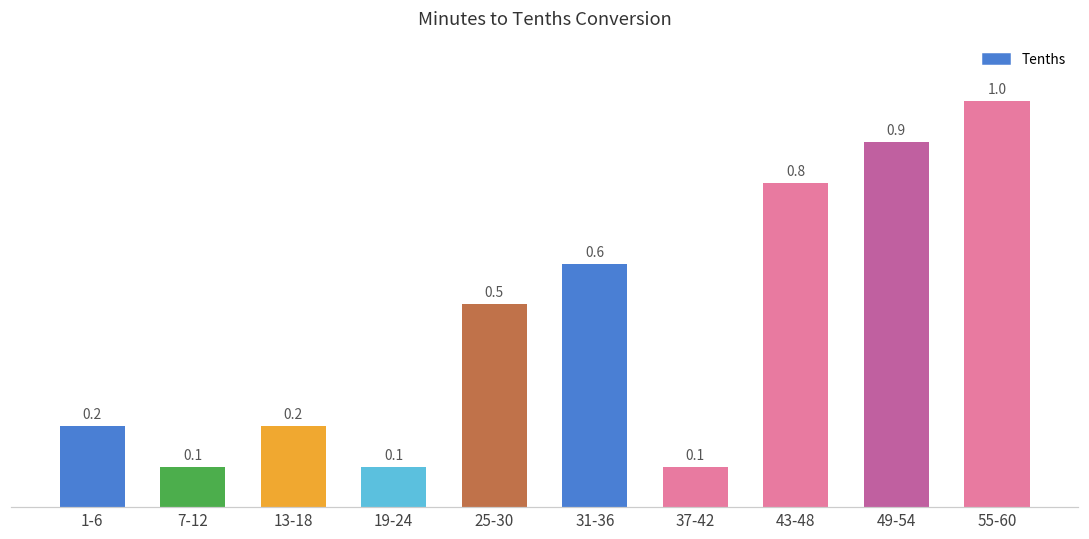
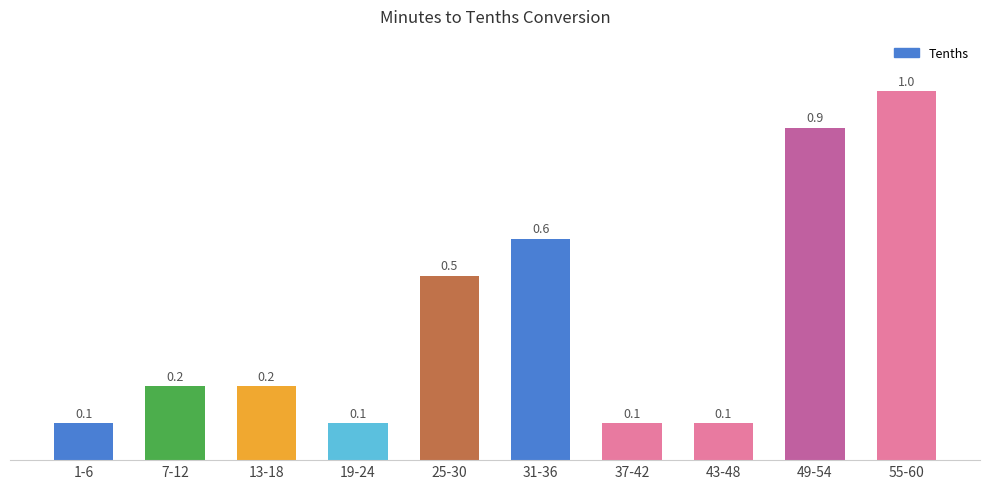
  {
-   "1-6": 0.2,
-   "7-12": 0.1,
+   "1-6": 0.1,
+   "7-12": 0.2,
    "13-18": 0.2,
    "19-24": 0.1,
    "25-30": 0.5,
    "31-36": 0.6,
    "37-42": 0.1,
-   "43-48": 0.8,
+   "43-48": 0.1,
    "49-54": 0.9,
    "55-60": 1.0
  }
